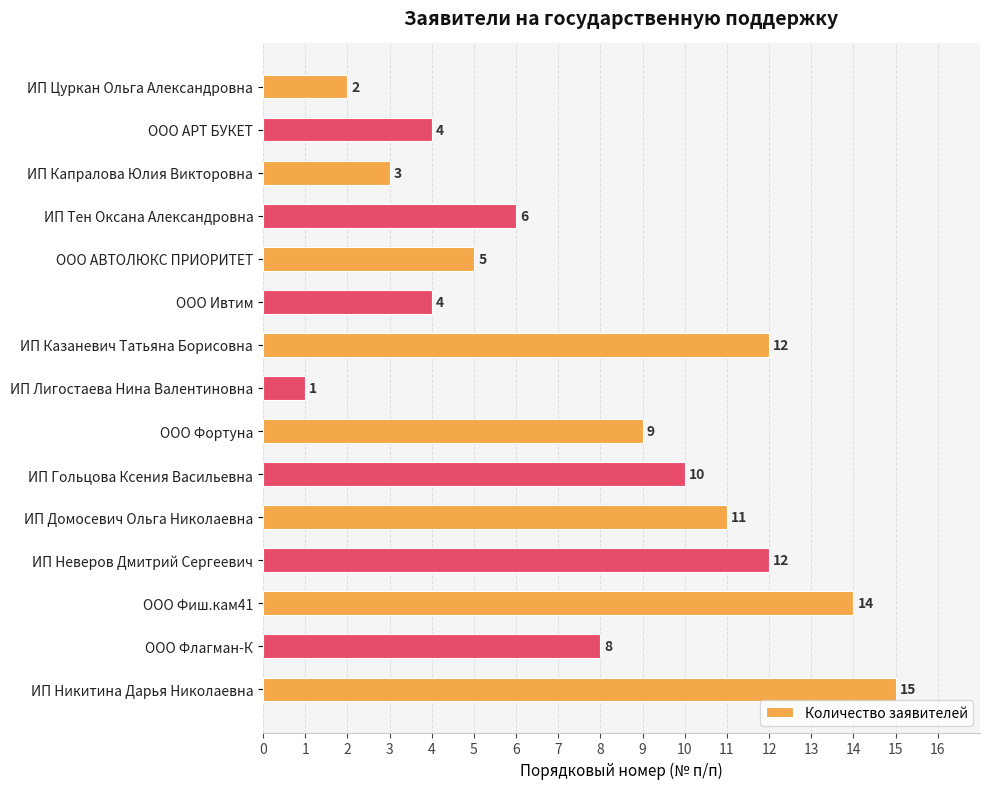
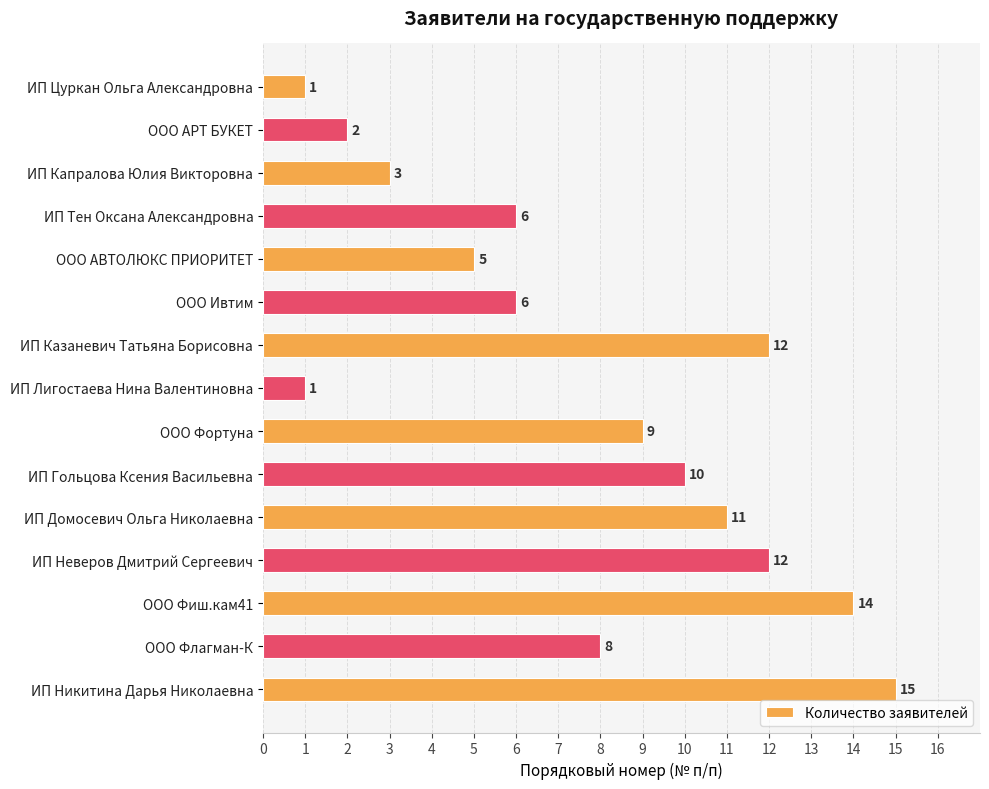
  {
-   "ИП Цуркан Ольга Александровна": 2,
-   "ООО АРТ БУКЕТ": 4,
+   "ИП Цуркан Ольга Александровна": 1,
+   "ООО АРТ БУКЕТ": 2,
    "ИП Капралова Юлия Викторовна": 3,
    "ИП Тен Оксана Александровна": 6,
    "ООО АВТОЛЮКС ПРИОРИТЕТ": 5,
-   "ООО Ивтим": 4,
+   "ООО Ивтим": 6,
    "ИП Казаневич Татьяна Борисовна": 12,
    "ИП Лигостаева Нина Валентиновна": 1,
    "ООО Фортуна": 9,
    "ИП Гольцова Ксения Васильевна": 10,
    "ИП Домосевич Ольга Николаевна": 11,
    "ИП Неверов Дмитрий Сергеевич": 12,
    "ООО Фиш.кам41": 14,
    "ООО Флагман-К": 8,
    "ИП Никитина Дарья Николаевна": 15
  }
